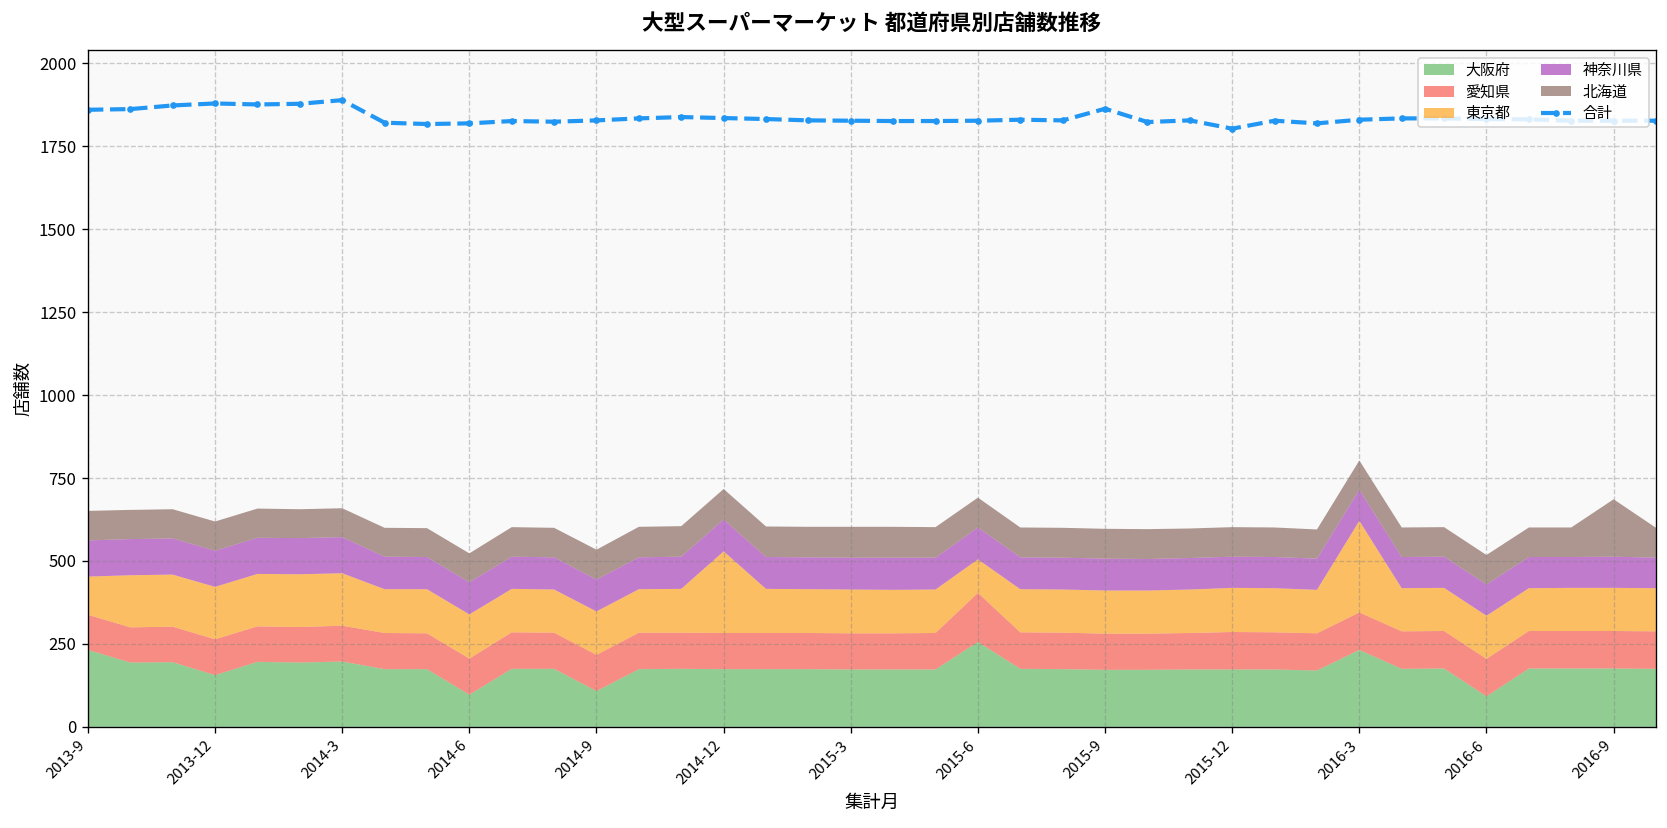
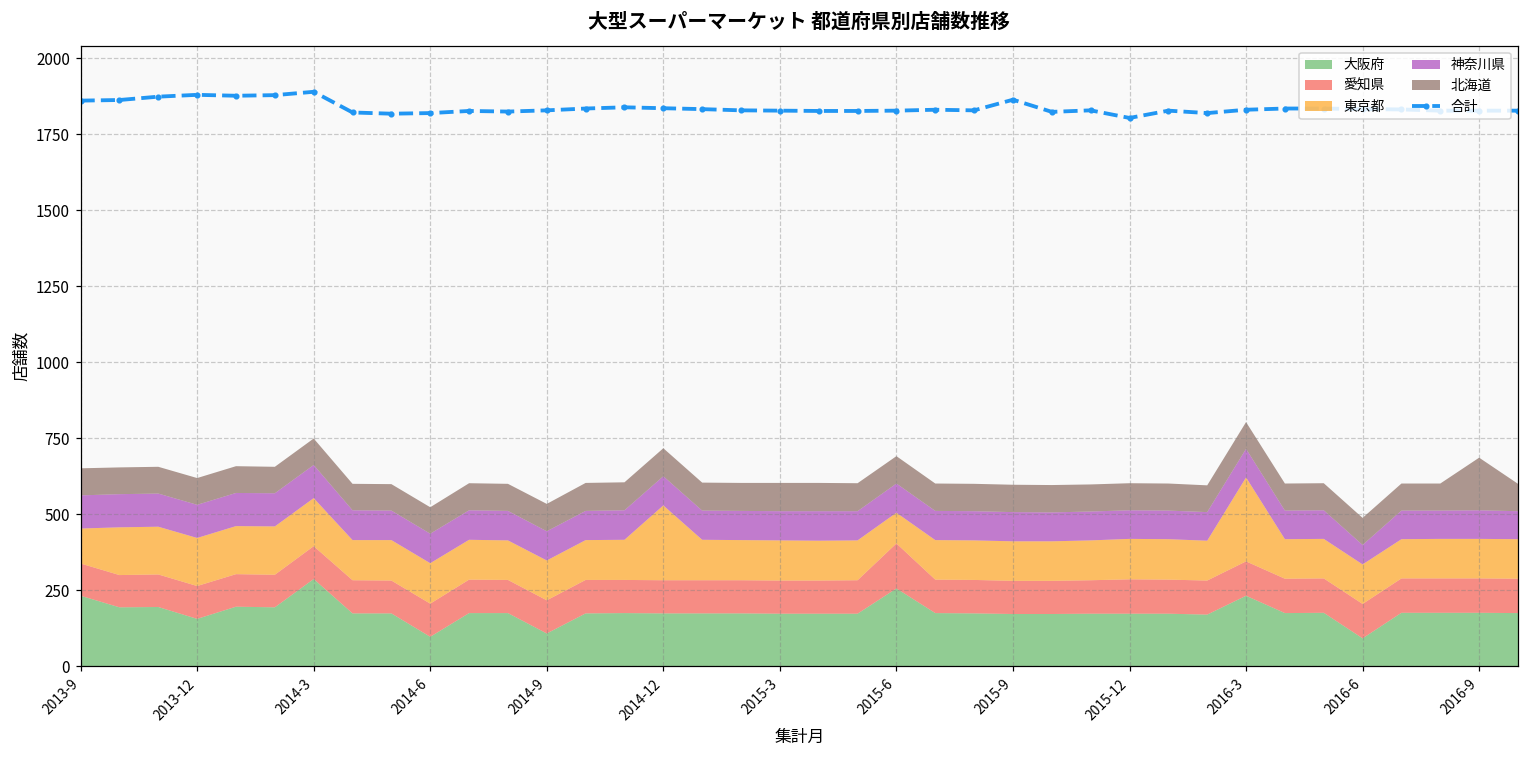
  {
    "合計": {
      "2013-9": 1860,
      "2013-12": 1880,
      "2014-3": 1890,
      "2014-6": 1820,
      "2014-9": 1830,
      "2014-12": 1840,
      "2015-3": 1830,
      "2015-6": 1830,
      "2015-9": 1860,
      "2015-12": 1800,
      "2016-3": 1830
    },
    "大阪府": {
      "2013-9": 230,
      "2013-12": 160,
-     "2014-3": 200,
+     "2014-3": 290,
      "2014-6": 100,
      "2014-9": 110,
      "2014-12": 170,
      "2015-3": 170,
      "2015-6": 260,
      "2015-9": 170,
      "2015-12": 170,
      "2016-3": 230,
      "2016-6": 90,
      "2016-9": 180
    },
    "愛知県": {
      "2013-9": 110,
      "2013-12": 110,
      "2014-3": 110,
      "2014-6": 110,
      "2014-9": 110,
      "2014-12": 110,
      "2015-3": 110,
      "2015-6": 150,
      "2015-9": 110,
      "2015-12": 110,
      "2016-3": 110,
      "2016-6": 110,
      "2016-9": 110
    },
    "東京都": {
      "2013-9": 120,
      "2013-12": 160,
      "2014-3": 160,
      "2014-6": 130,
      "2014-9": 130,
      "2014-12": 250,
      "2015-3": 130,
      "2015-6": 100,
      "2015-9": 130,
      "2015-12": 130,
      "2016-3": 280,
      "2016-6": 130,
      "2016-9": 130
    },
    "神奈川県": {
      "2013-9": 110,
      "2013-12": 110,
      "2014-3": 110,
      "2014-6": 100,
      "2014-9": 100,
      "2014-12": 100,
      "2015-3": 100,
      "2015-6": 100,
      "2015-9": 100,
      "2015-12": 90,
      "2016-3": 90,
-     "2016-6": 90,
+     "2016-6": 60,
      "2016-9": 90
    },
    "北海道": {
      "2013-9": 90,
      "2013-12": 90,
      "2014-3": 90,
      "2014-6": 90,
      "2014-9": 90,
      "2014-12": 90,
      "2015-3": 90,
      "2015-6": 90,
      "2015-9": 90,
      "2015-12": 90,
      "2016-3": 90,
      "2016-6": 90,
      "2016-9": 170
    }
  }
